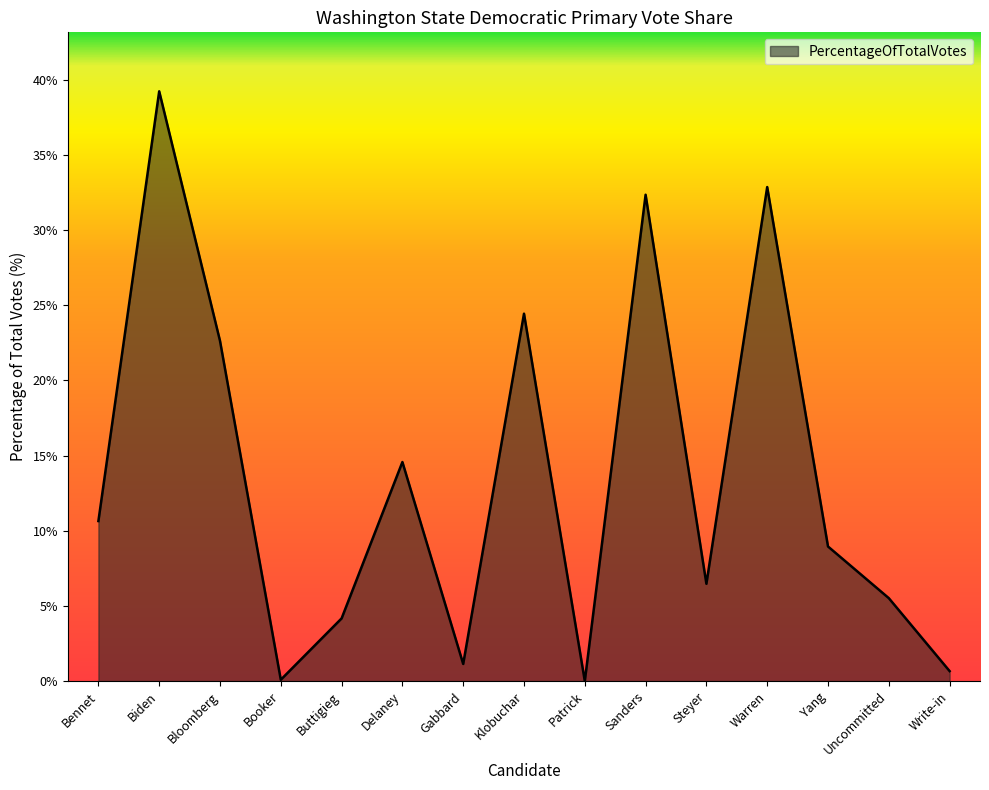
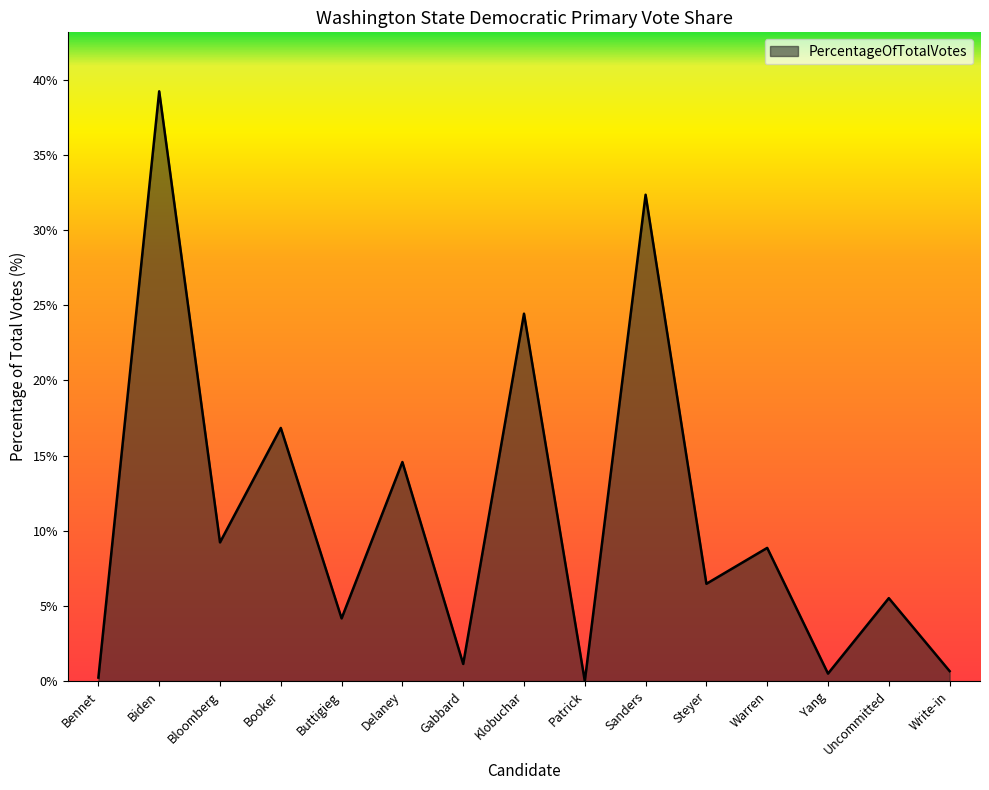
  {
-   "Bennet": "10.6%",
+   "Bennet": "0.2%",
    "Biden": "39.2%",
-   "Bloomberg": "22.6%",
-   "Booker": "0.1%",
+   "Bloomberg": "9.2%",
+   "Booker": "16.8%",
    "Buttigieg": "4.2%",
    "Delaney": "14.6%",
    "Gabbard": "1.1%",
    "Klobuchar": "24.4%",
    "Patrick": "0.0%",
    "Sanders": "32.3%",
    "Steyer": "6.5%",
-   "Warren": "32.9%",
-   "Yang": "9.0%",
+   "Warren": "8.9%",
+   "Yang": "0.5%",
    "Uncommitted": "5.5%",
    "Write-in": "0.7%"
  }
